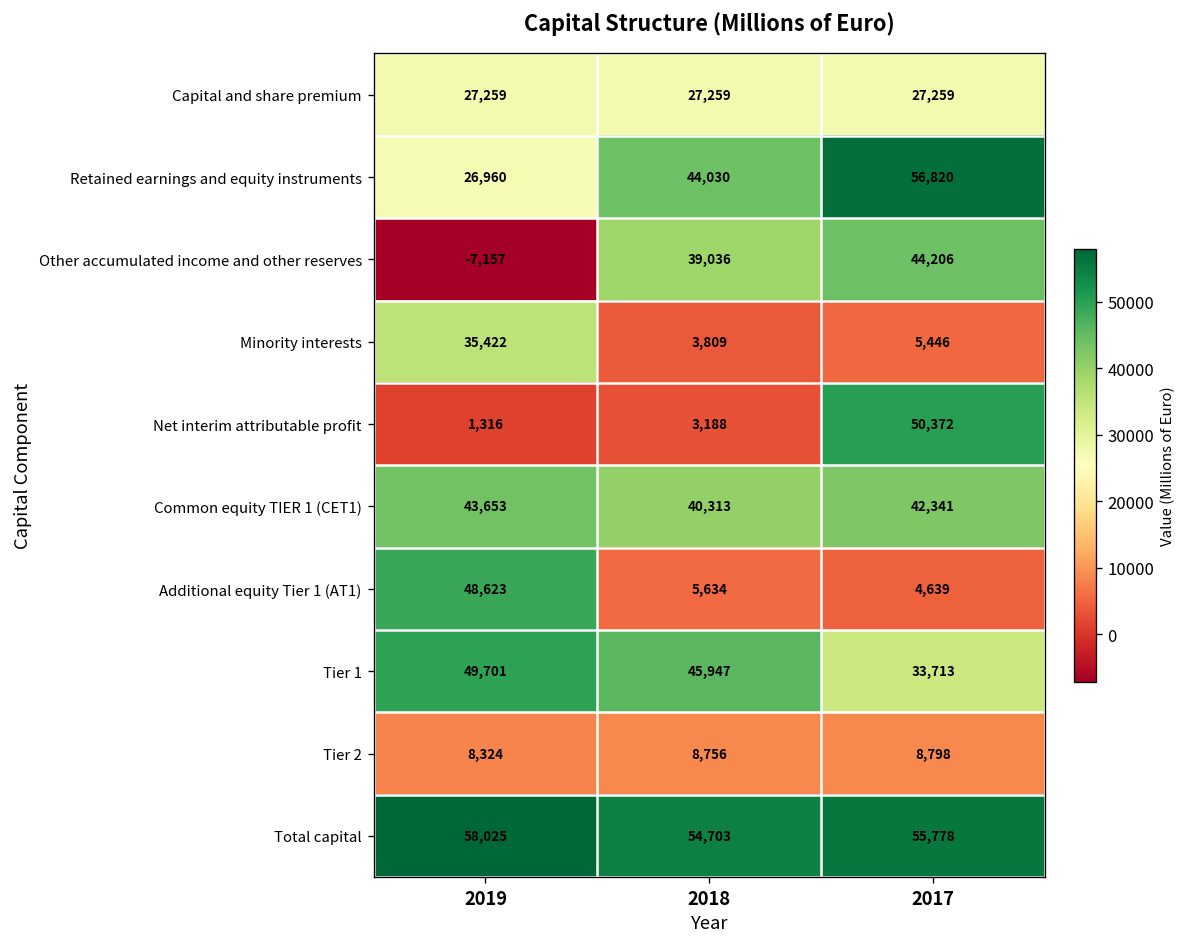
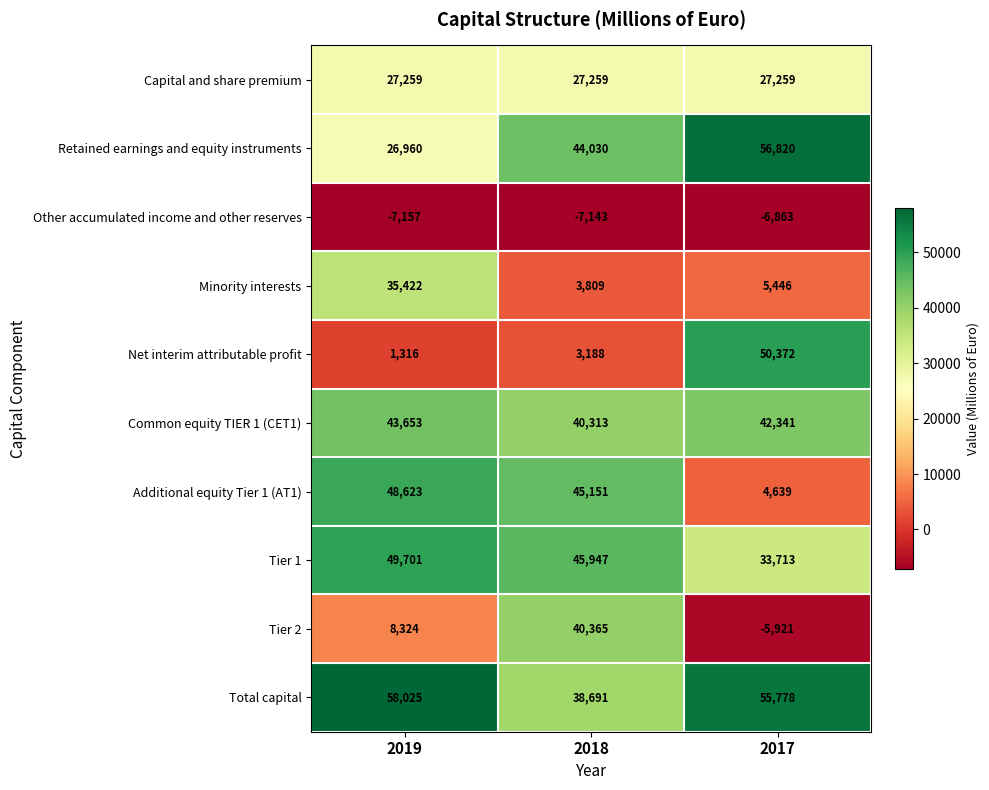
  {
    "Capital and share premium": {
      "2019": "27,259",
      "2018": "27,259",
      "2017": "27,259"
    },
    "Retained earnings and equity instruments": {
      "2019": "26,960",
      "2018": "44,030",
      "2017": "56,820"
    },
    "Other accumulated income and other reserves": {
      "2019": "-7,157",
-     "2018": "39,036",
-     "2017": "44,206"
+     "2018": "-7,143",
+     "2017": "-6,863"
    },
    "Minority interests": {
      "2019": "35,422",
      "2018": "3,809",
      "2017": "5,446"
    },
    "Net interim attributable profit": {
      "2019": "1,316",
      "2018": "3,188",
      "2017": "50,372"
    },
    "Common equity TIER 1 (CET1)": {
      "2019": "43,653",
      "2018": "40,313",
      "2017": "42,341"
    },
    "Additional equity Tier 1 (AT1)": {
      "2019": "48,623",
-     "2018": "5,634",
+     "2018": "45,151",
      "2017": "4,639"
    },
    "Tier 1": {
      "2019": "49,701",
      "2018": "45,947",
      "2017": "33,713"
    },
    "Tier 2": {
      "2019": "8,324",
-     "2018": "8,756",
-     "2017": "8,798"
+     "2018": "40,365",
+     "2017": "-5,921"
    },
    "Total capital": {
      "2019": "58,025",
-     "2018": "54,703",
+     "2018": "38,691",
      "2017": "55,778"
    }
  }
